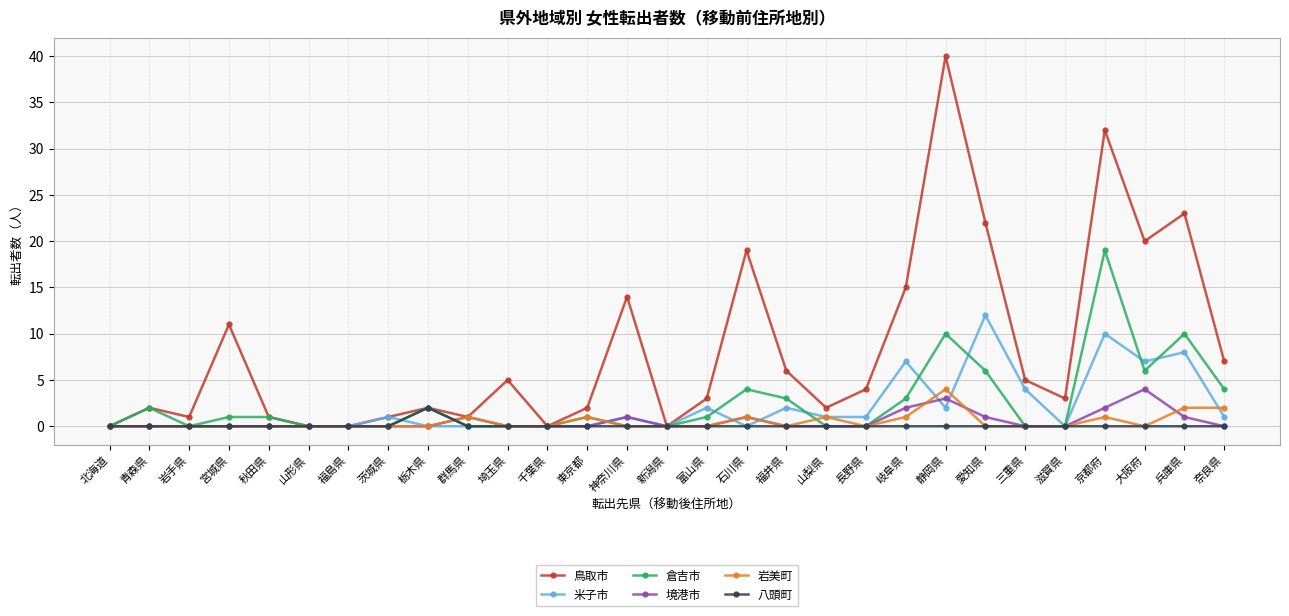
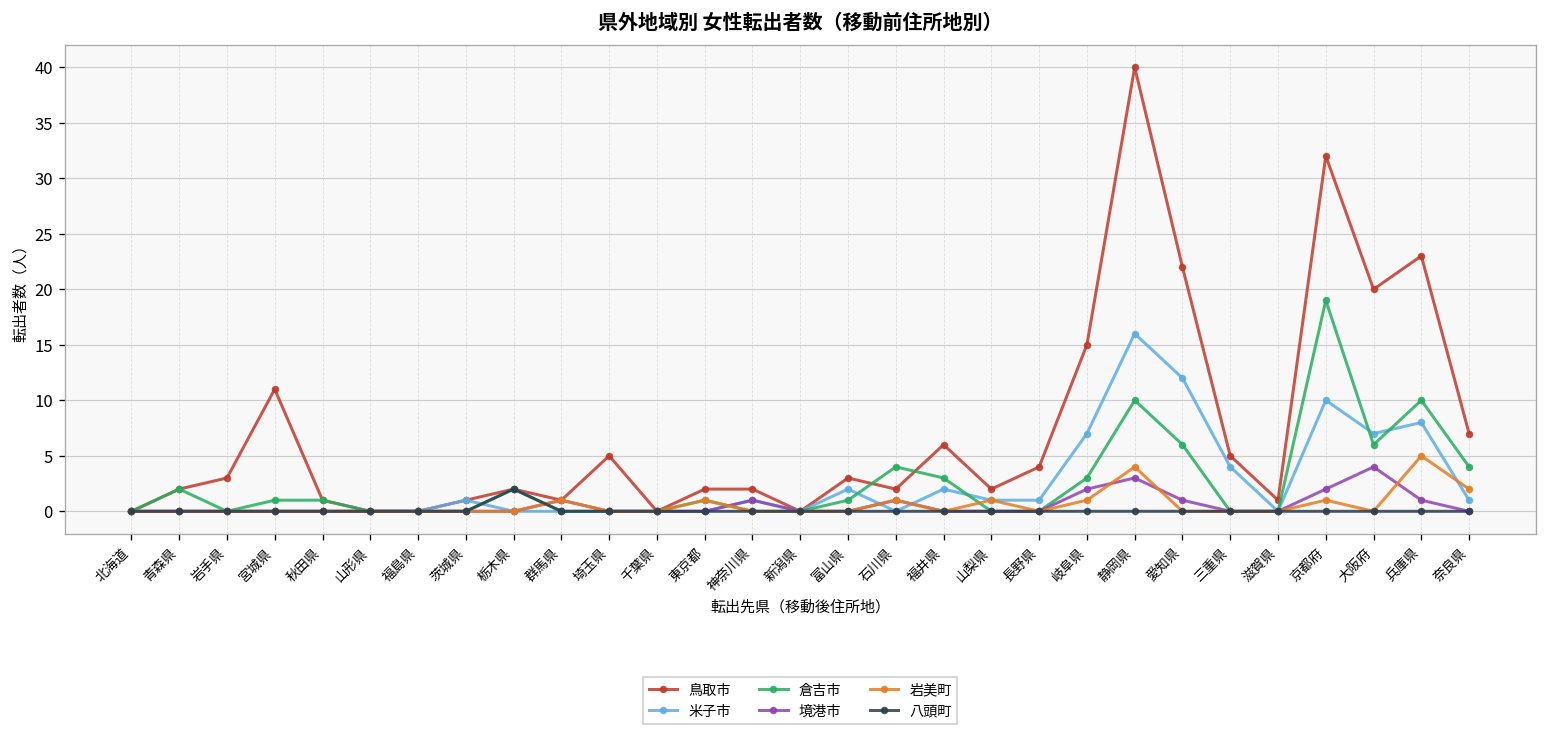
  {
    "鳥取市": {
-     "岩手県": 1,
+     "岩手県": 3,
      "宮城県": 11,
      "埼玉県": 5,
      "東京都": 2,
-     "神奈川県": 14,
+     "神奈川県": 2,
      "富山県": 3,
-     "石川県": 19,
+     "石川県": 2,
      "福井県": 6,
      "山梨県": 2,
      "長野県": 4,
      "岐阜県": 15,
      "静岡県": 40,
      "愛知県": 22,
      "三重県": 5,
-     "滋賀県": 3,
+     "滋賀県": 1,
      "京都府": 32,
      "大阪府": 20,
      "兵庫県": 23,
      "奈良県": 7
    },
    "米子市": {
      "富山県": 2,
      "福井県": 2,
      "長野県": 1,
      "岐阜県": 7,
-     "静岡県": 2,
+     "静岡県": 16,
      "愛知県": 12,
      "三重県": 4,
      "京都府": 10,
      "大阪府": 7,
      "兵庫県": 8,
      "奈良県": 1
    },
    "倉吉市": {
      "宮城県": 1,
      "富山県": 1,
      "石川県": 4,
      "福井県": 3,
      "岐阜県": 3,
      "静岡県": 10,
      "愛知県": 6,
      "京都府": 19,
      "大阪府": 6,
      "兵庫県": 10,
      "奈良県": 4
    },
    "境港市": {
      "岐阜県": 2,
      "静岡県": 3,
      "愛知県": 1,
      "京都府": 2,
      "大阪府": 4,
      "兵庫県": 1
    },
    "岩美町": {
      "岐阜県": 1,
      "静岡県": 4,
      "京都府": 1,
-     "兵庫県": 2,
+     "兵庫県": 5,
      "奈良県": 2
    },
    "八頭町": {
      "岐阜県": 0,
      "静岡県": 0,
      "京都府": 0,
      "兵庫県": 0
    }
  }
